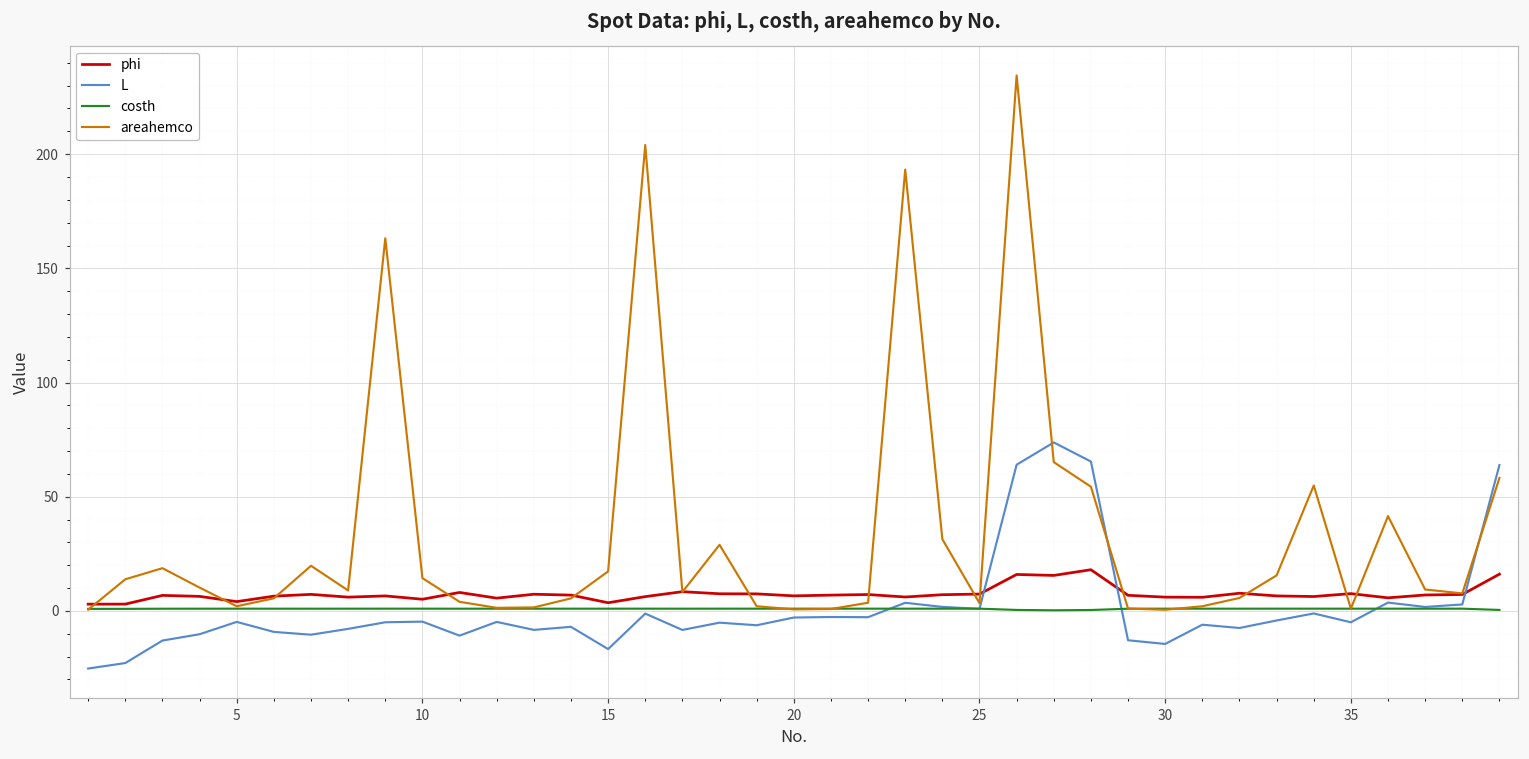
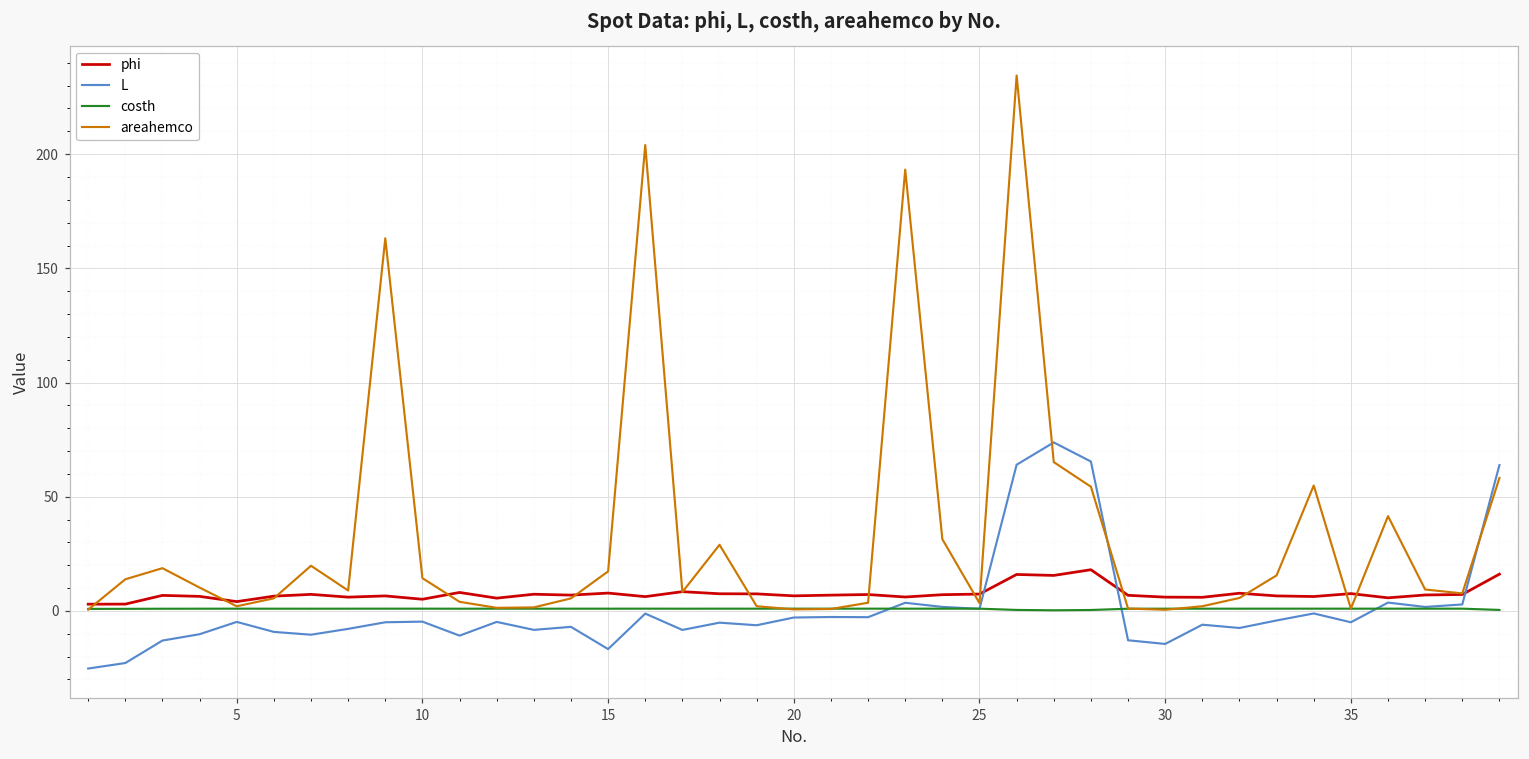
  {
    "phi": {
      "5": 4,
      "10": 5,
-     "15": 4,
+     "15": 8,
      "20": 7,
      "25": 7,
      "30": 6,
      "35": 8
    },
    "L": {
      "5": -5,
      "10": -5,
      "15": -17,
      "20": -3,
      "30": -14,
      "35": -5
    },
    "costh": {
      "10": 1,
      "15": 1
    },
    "areahemco": {
      "10": 14,
      "15": 17,
      "25": 3
    }
  }
